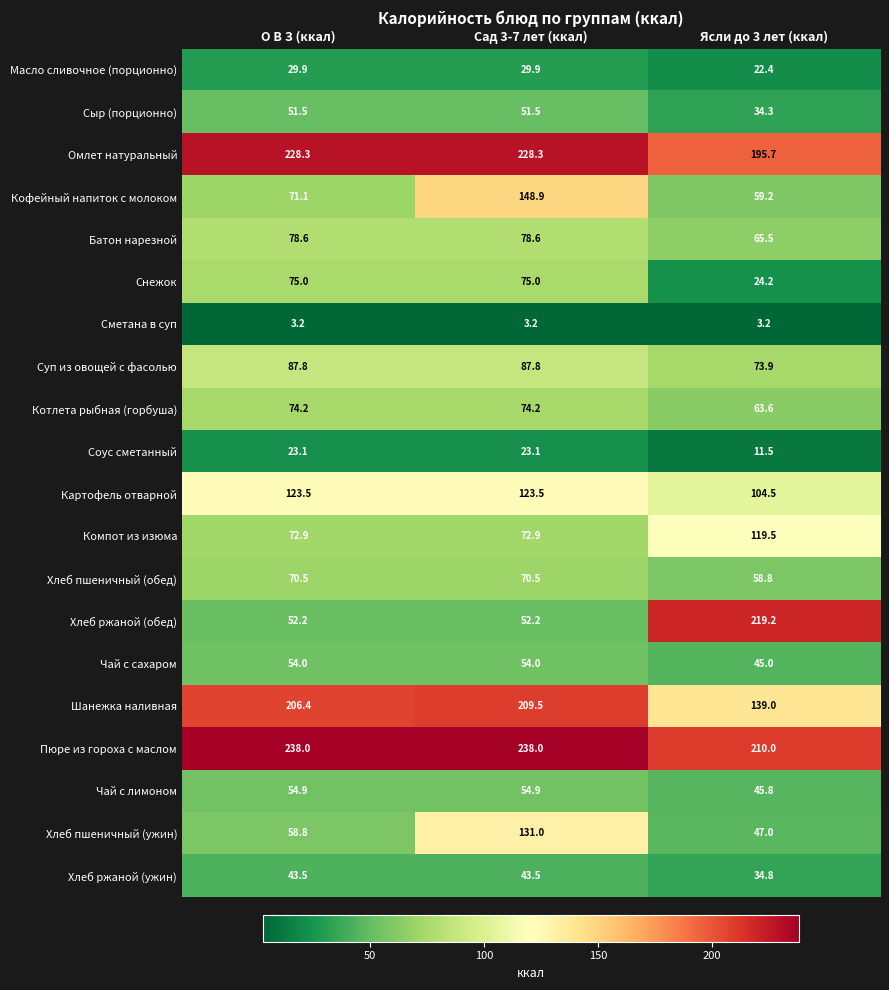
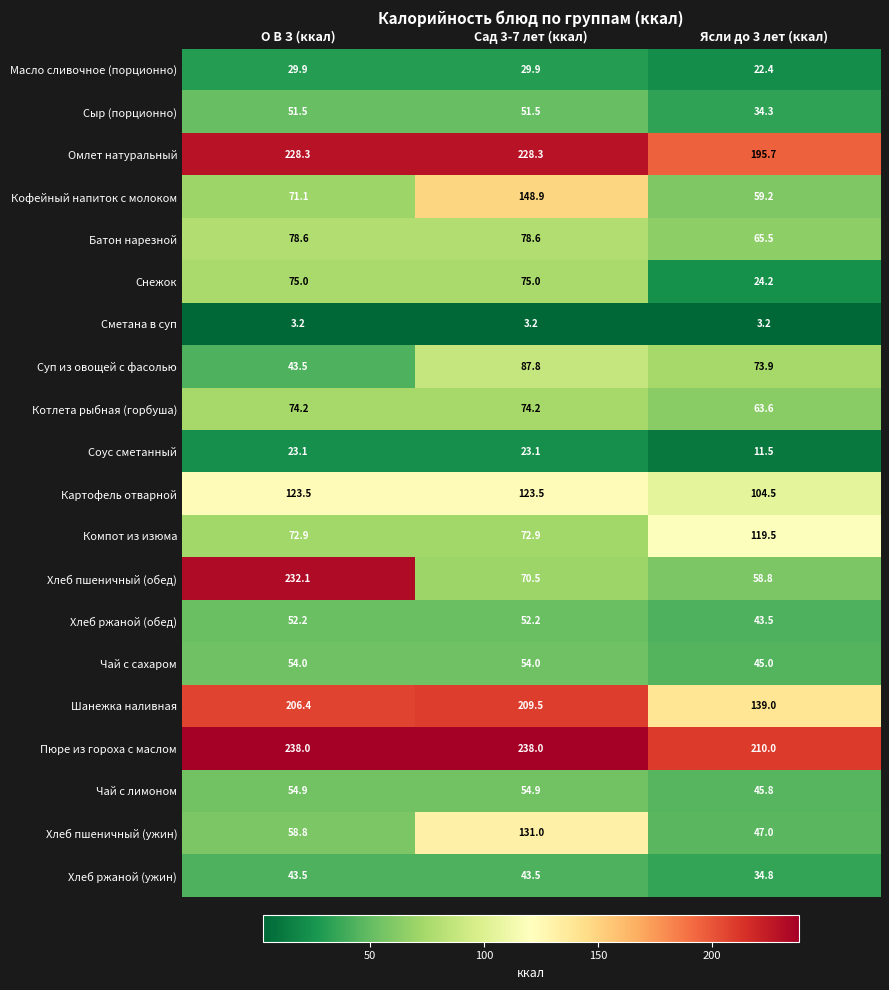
  {
    "Масло сливочное (порционно)": {
      "О В З (ккал)": 29.9,
      "Сад 3-7 лет (ккал)": 29.9,
      "Ясли до 3 лет (ккал)": 22.4
    },
    "Сыр (порционно)": {
      "О В З (ккал)": 51.5,
      "Сад 3-7 лет (ккал)": 51.5,
      "Ясли до 3 лет (ккал)": 34.3
    },
    "Омлет натуральный": {
      "О В З (ккал)": 228.3,
      "Сад 3-7 лет (ккал)": 228.3,
      "Ясли до 3 лет (ккал)": 195.7
    },
    "Кофейный напиток с молоком": {
      "О В З (ккал)": 71.1,
      "Сад 3-7 лет (ккал)": 148.9,
      "Ясли до 3 лет (ккал)": 59.2
    },
    "Батон нарезной": {
      "О В З (ккал)": 78.6,
      "Сад 3-7 лет (ккал)": 78.6,
      "Ясли до 3 лет (ккал)": 65.5
    },
    "Снежок": {
      "О В З (ккал)": 75.0,
      "Сад 3-7 лет (ккал)": 75.0,
      "Ясли до 3 лет (ккал)": 24.2
    },
    "Сметана в суп": {
      "О В З (ккал)": 3.2,
      "Сад 3-7 лет (ккал)": 3.2,
      "Ясли до 3 лет (ккал)": 3.2
    },
    "Суп из овощей с фасолью": {
-     "О В З (ккал)": 87.8,
+     "О В З (ккал)": 43.5,
      "Сад 3-7 лет (ккал)": 87.8,
      "Ясли до 3 лет (ккал)": 73.9
    },
    "Котлета рыбная (горбуша)": {
      "О В З (ккал)": 74.2,
      "Сад 3-7 лет (ккал)": 74.2,
      "Ясли до 3 лет (ккал)": 63.6
    },
    "Соус сметанный": {
      "О В З (ккал)": 23.1,
      "Сад 3-7 лет (ккал)": 23.1,
      "Ясли до 3 лет (ккал)": 11.5
    },
    "Картофель отварной": {
      "О В З (ккал)": 123.5,
      "Сад 3-7 лет (ккал)": 123.5,
      "Ясли до 3 лет (ккал)": 104.5
    },
    "Компот из изюма": {
      "О В З (ккал)": 72.9,
      "Сад 3-7 лет (ккал)": 72.9,
      "Ясли до 3 лет (ккал)": 119.5
    },
    "Хлеб пшеничный (обед)": {
-     "О В З (ккал)": 70.5,
+     "О В З (ккал)": 232.1,
      "Сад 3-7 лет (ккал)": 70.5,
      "Ясли до 3 лет (ккал)": 58.8
    },
    "Хлеб ржаной (обед)": {
      "О В З (ккал)": 52.2,
      "Сад 3-7 лет (ккал)": 52.2,
-     "Ясли до 3 лет (ккал)": 219.2
+     "Ясли до 3 лет (ккал)": 43.5
    },
    "Чай с сахаром": {
      "О В З (ккал)": 54.0,
      "Сад 3-7 лет (ккал)": 54.0,
      "Ясли до 3 лет (ккал)": 45.0
    },
    "Шанежка наливная": {
      "О В З (ккал)": 206.4,
      "Сад 3-7 лет (ккал)": 209.5,
      "Ясли до 3 лет (ккал)": 139.0
    },
    "Пюре из гороха с маслом": {
      "О В З (ккал)": 238.0,
      "Сад 3-7 лет (ккал)": 238.0,
      "Ясли до 3 лет (ккал)": 210.0
    },
    "Чай с лимоном": {
      "О В З (ккал)": 54.9,
      "Сад 3-7 лет (ккал)": 54.9,
      "Ясли до 3 лет (ккал)": 45.8
    },
    "Хлеб пшеничный (ужин)": {
      "О В З (ккал)": 58.8,
      "Сад 3-7 лет (ккал)": 131.0,
      "Ясли до 3 лет (ккал)": 47.0
    },
    "Хлеб ржаной (ужин)": {
      "О В З (ккал)": 43.5,
      "Сад 3-7 лет (ккал)": 43.5,
      "Ясли до 3 лет (ккал)": 34.8
    }
  }
